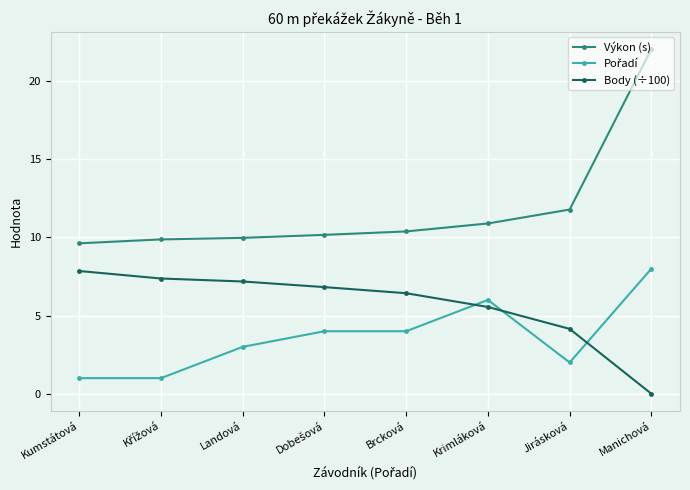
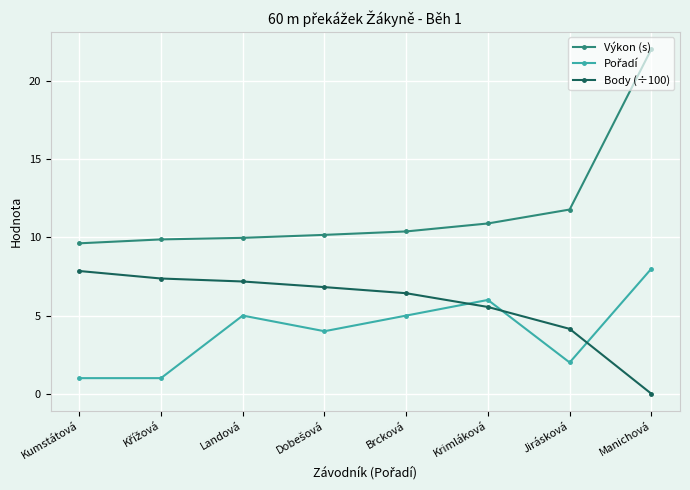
  {
    "Pořadí": {
      "Kumstátová": 1,
      "Křížová": 1,
-     "Landová": 3,
+     "Landová": 5,
      "Dobešová": 4,
-     "Brcková": 4,
+     "Brcková": 5,
      "Krimláková": 6,
      "Jirásková": 2,
      "Manichová": 8
    }
  }
